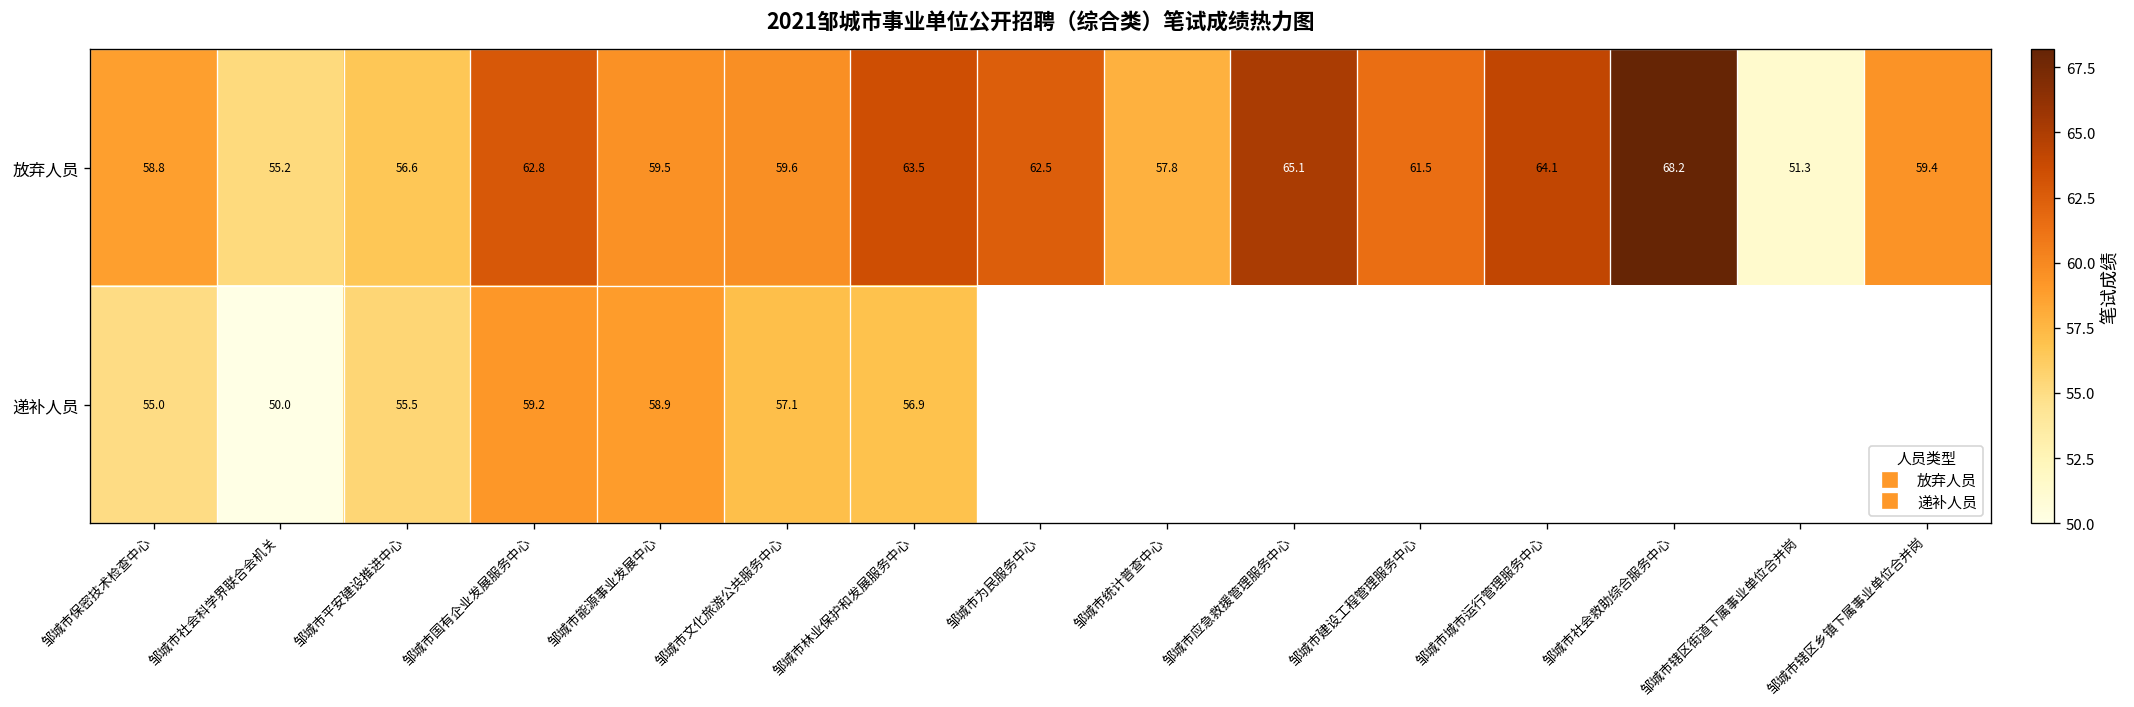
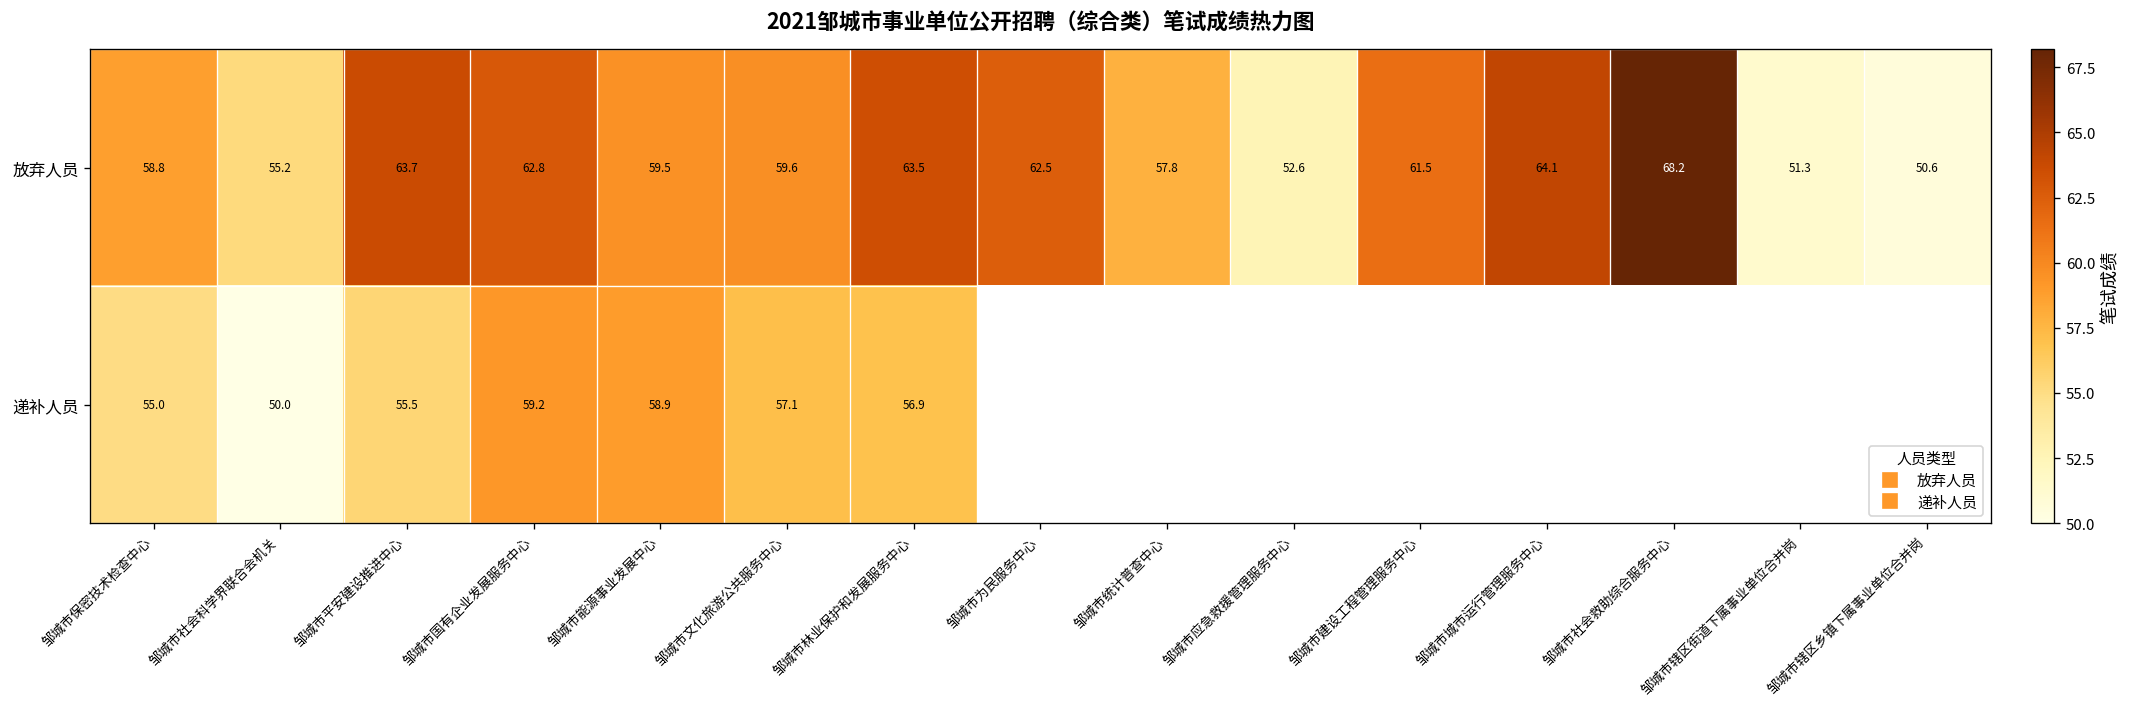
  {
    "放弃人员": {
      "邹城市保密技术检查中心": 58.8,
      "邹城市社会科学界联合会机关": 55.2,
-     "邹城市平安建设推进中心": 56.6,
+     "邹城市平安建设推进中心": 63.7,
      "邹城市国有企业发展服务中心": 62.8,
      "邹城市能源事业发展中心": 59.5,
      "邹城市文化旅游公共服务中心": 59.6,
      "邹城市林业保护和发展服务中心": 63.5,
      "邹城市为民服务中心": 62.5,
      "邹城市统计普查中心": 57.8,
-     "邹城市应急救援管理服务中心": 65.1,
+     "邹城市应急救援管理服务中心": 52.6,
      "邹城市建设工程管理服务中心": 61.5,
      "邹城市城市运行管理服务中心": 64.1,
      "邹城市社会救助综合服务中心": 68.2,
      "邹城市辖区街道下属事业单位合并岗": 51.3,
-     "邹城市辖区乡镇下属事业单位合并岗": 59.4
+     "邹城市辖区乡镇下属事业单位合并岗": 50.6
    },
    "递补人员": {
      "邹城市保密技术检查中心": 55.0,
      "邹城市社会科学界联合会机关": 50.0,
      "邹城市平安建设推进中心": 55.5,
      "邹城市国有企业发展服务中心": 59.2,
      "邹城市能源事业发展中心": 58.9,
      "邹城市文化旅游公共服务中心": 57.1,
      "邹城市林业保护和发展服务中心": 56.9
    }
  }
